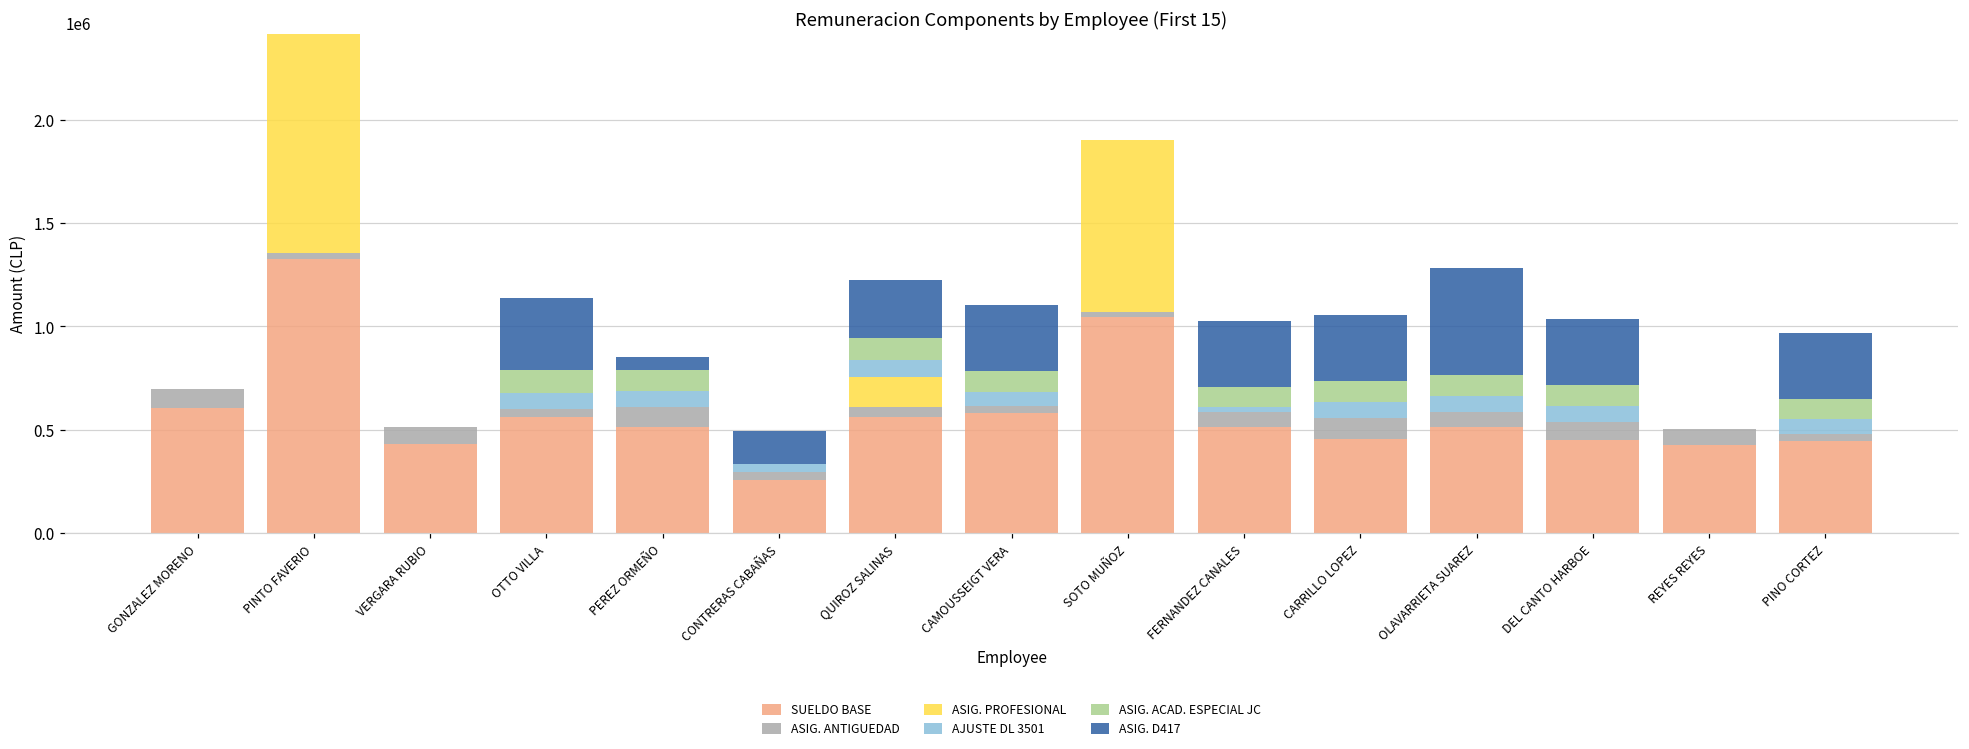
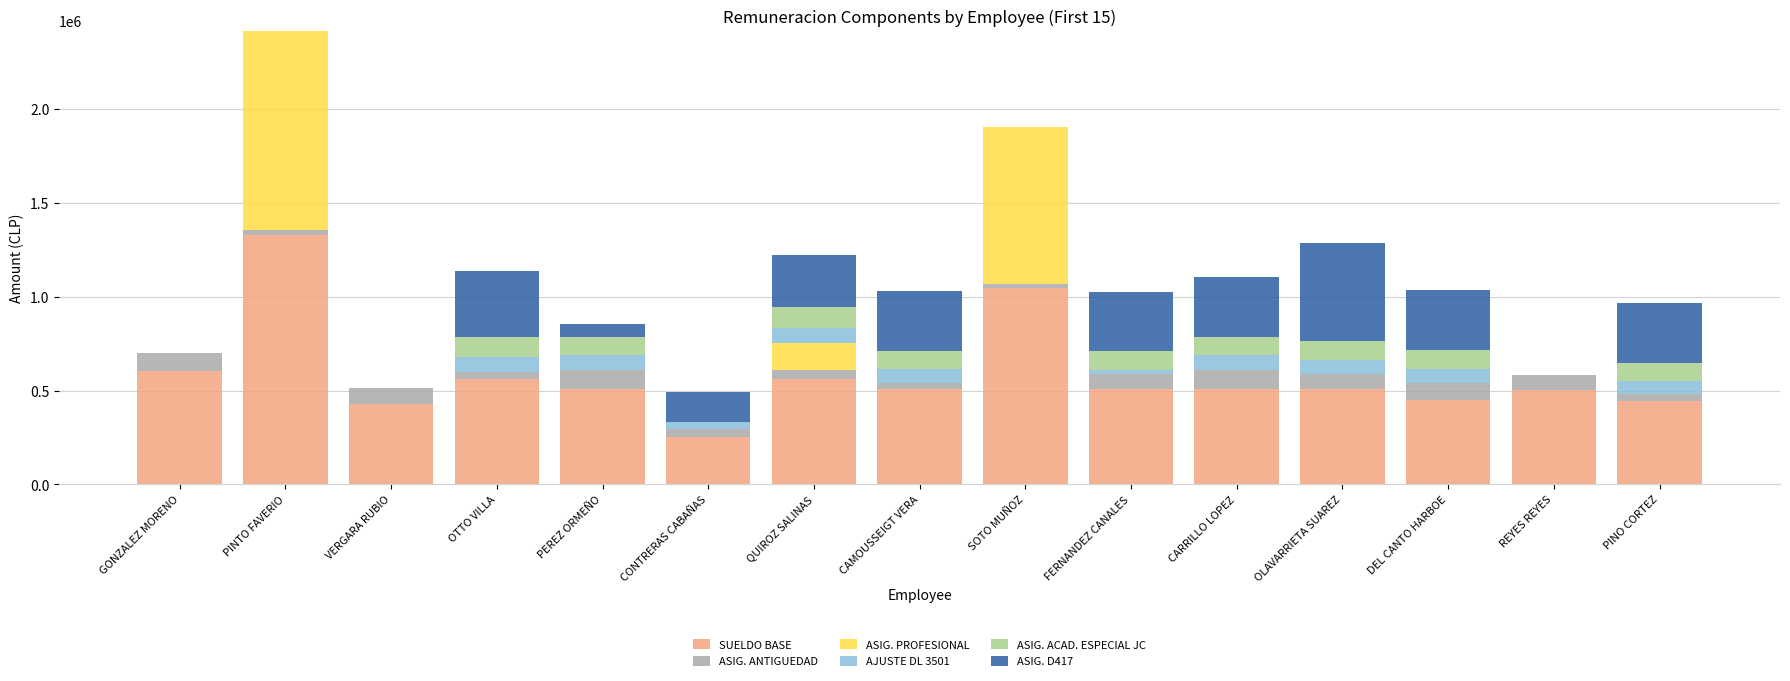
  {
    "SUELDO BASE": {
      "GONZALEZ MORENO": 600000,
      "PINTO FAVERIO": 1330000,
      "VERGARA RUBIO": 430000,
      "OTTO VILLA": 560000,
      "PEREZ ORMEÑO": 510000,
      "CONTRERAS CABAÑAS": 250000,
      "QUIROZ SALINAS": 560000,
-     "CAMOUSSEIGT VERA": 580000,
+     "CAMOUSSEIGT VERA": 510000,
      "SOTO MUÑOZ": 1050000,
      "FERNANDEZ CANALES": 510000,
-     "CARRILLO LOPEZ": 460000,
+     "CARRILLO LOPEZ": 510000,
      "OLAVARRIETA SUAREZ": 510000,
      "DEL CANTO HARBOE": 450000,
-     "REYES REYES": 420000,
+     "REYES REYES": 500000,
      "PINO CORTEZ": 450000
    },
    "ASIG. PROFESIONAL": {
      "GONZALEZ MORENO": 0,
      "PINTO FAVERIO": 1060000,
      "VERGARA RUBIO": 0,
      "OTTO VILLA": 0,
      "PEREZ ORMEÑO": 0,
      "CONTRERAS CABAÑAS": 0,
      "QUIROZ SALINAS": 140000,
      "CAMOUSSEIGT VERA": 0,
      "SOTO MUÑOZ": 840000,
      "FERNANDEZ CANALES": 0,
      "CARRILLO LOPEZ": 0,
      "OLAVARRIETA SUAREZ": 0,
      "DEL CANTO HARBOE": 0,
      "REYES REYES": 0,
      "PINO CORTEZ": 0
    },
    "AJUSTE DL 3501": {
      "GONZALEZ MORENO": 0,
      "PINTO FAVERIO": 0,
      "VERGARA RUBIO": 0,
      "OTTO VILLA": 80000,
      "PEREZ ORMEÑO": 80000,
      "CONTRERAS CABAÑAS": 40000,
      "QUIROZ SALINAS": 80000,
      "CAMOUSSEIGT VERA": 70000,
      "SOTO MUÑOZ": 0,
      "FERNANDEZ CANALES": 20000,
      "CARRILLO LOPEZ": 80000,
      "OLAVARRIETA SUAREZ": 80000,
      "DEL CANTO HARBOE": 80000,
      "REYES REYES": 0,
      "PINO CORTEZ": 70000
    },
    "ASIG. D417": {
      "GONZALEZ MORENO": 0,
      "PINTO FAVERIO": 0,
      "VERGARA RUBIO": 0,
      "OTTO VILLA": 350000,
      "PEREZ ORMEÑO": 70000,
      "CONTRERAS CABAÑAS": 160000,
      "QUIROZ SALINAS": 280000,
      "CAMOUSSEIGT VERA": 320000,
      "SOTO MUÑOZ": 0,
      "FERNANDEZ CANALES": 320000,
      "CARRILLO LOPEZ": 320000,
      "OLAVARRIETA SUAREZ": 520000,
      "DEL CANTO HARBOE": 320000,
      "REYES REYES": 0,
      "PINO CORTEZ": 320000
    }
  }
